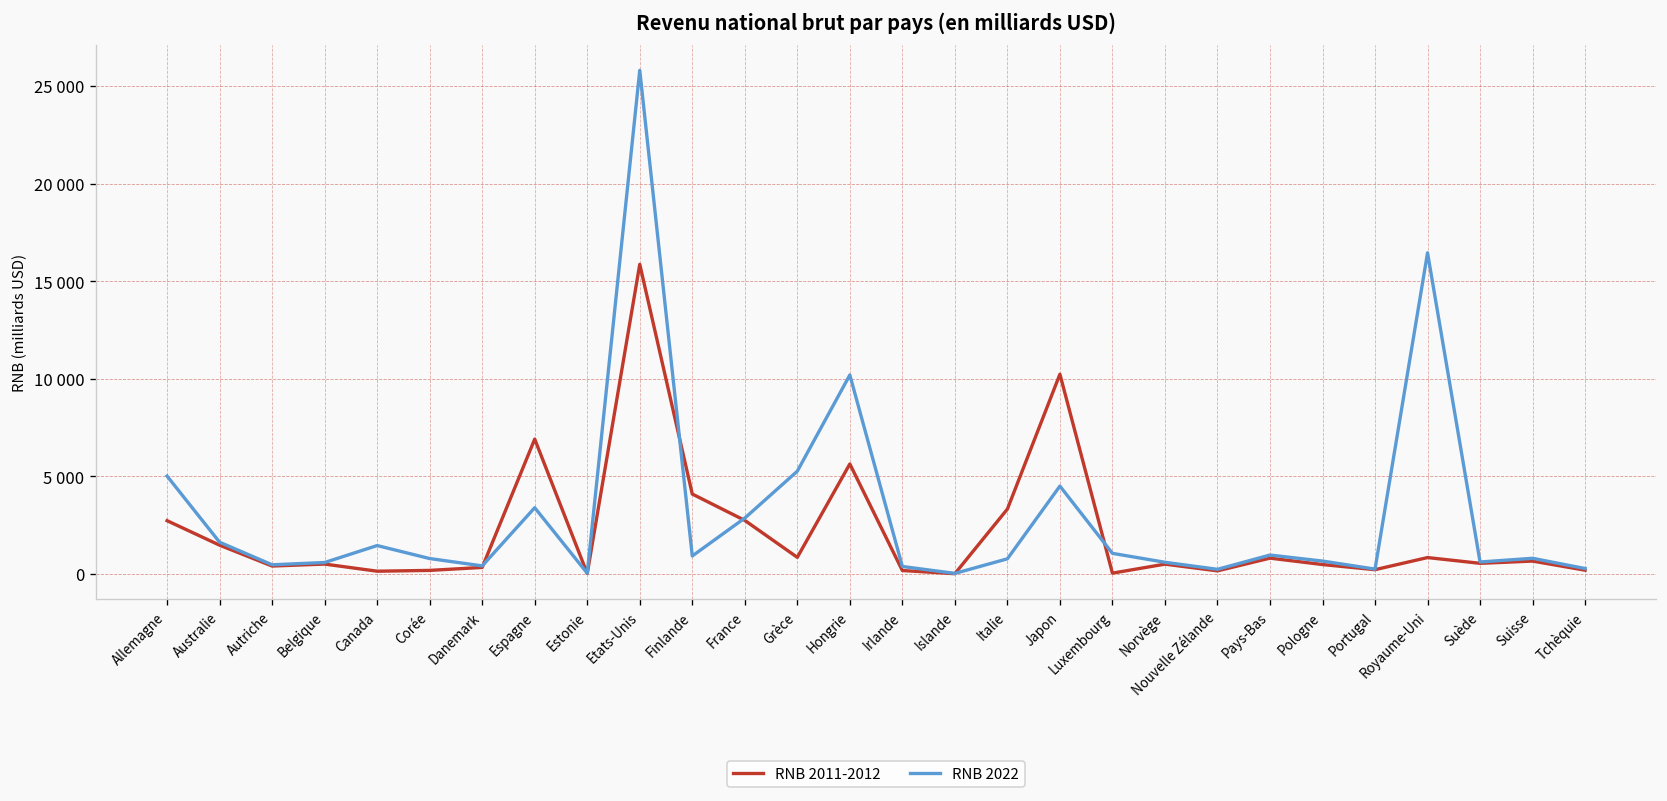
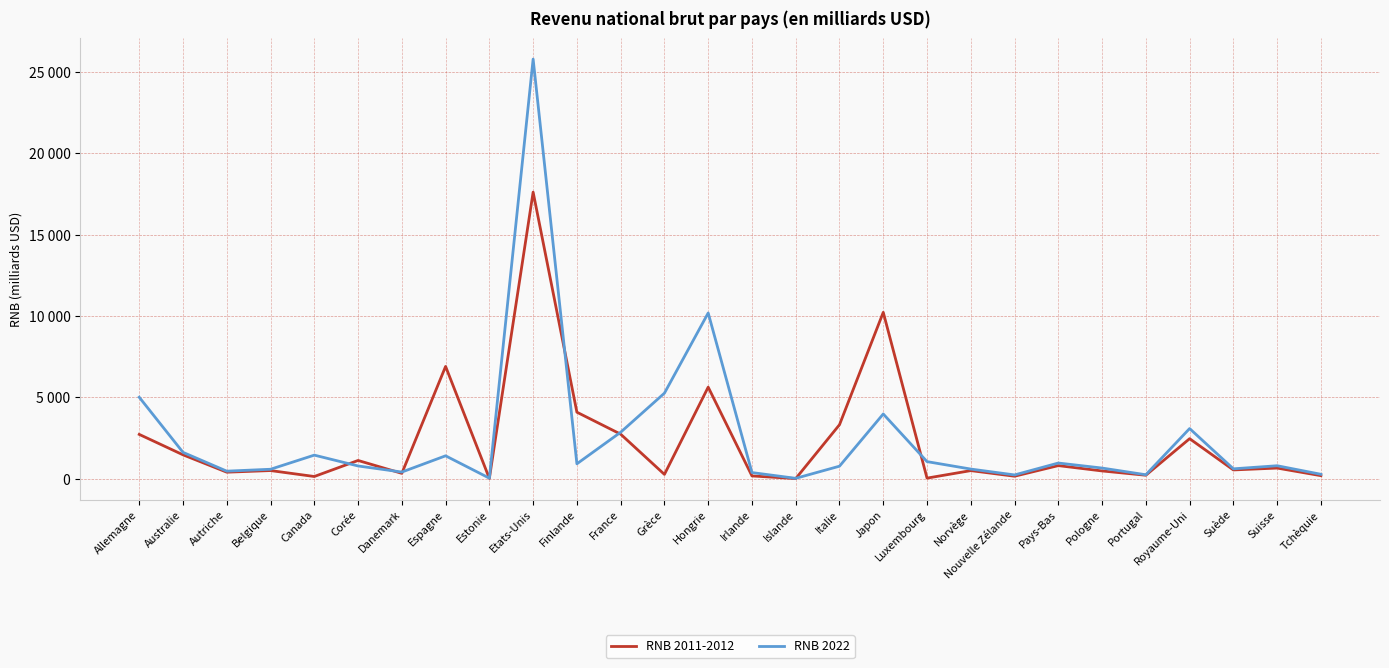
  {
    "RNB 2011-2012": {
      "Allemagne": 2700,
      "Canada": 100,
-     "Corée": 200,
+     "Corée": 1100,
      "Espagne": 6900,
-     "Etats-Unis": 15900,
+     "Etats-Unis": 17600,
      "Finlande": 4100,
-     "Grèce": 900,
+     "Grèce": 300,
      "Hongrie": 5600,
      "Irlande": 200,
      "Italie": 3300,
      "Japon": 10200,
      "Luxembourg": 0,
      "Pays-Bas": 800,
      "Pologne": 500,
-     "Royaume-Uni": 800
+     "Royaume-Uni": 2500
    },
    "RNB 2022": {
      "Allemagne": 5000,
      "Canada": 1500,
      "Corée": 800,
-     "Espagne": 3400,
+     "Espagne": 1400,
      "Etats-Unis": 25800,
      "Finlande": 900,
      "Grèce": 5300,
      "Hongrie": 10200,
      "Irlande": 400,
      "Italie": 800,
-     "Japon": 4500,
+     "Japon": 4000,
      "Luxembourg": 1100,
      "Pays-Bas": 1000,
      "Pologne": 700,
-     "Royaume-Uni": 16500
+     "Royaume-Uni": 3100
    }
  }
